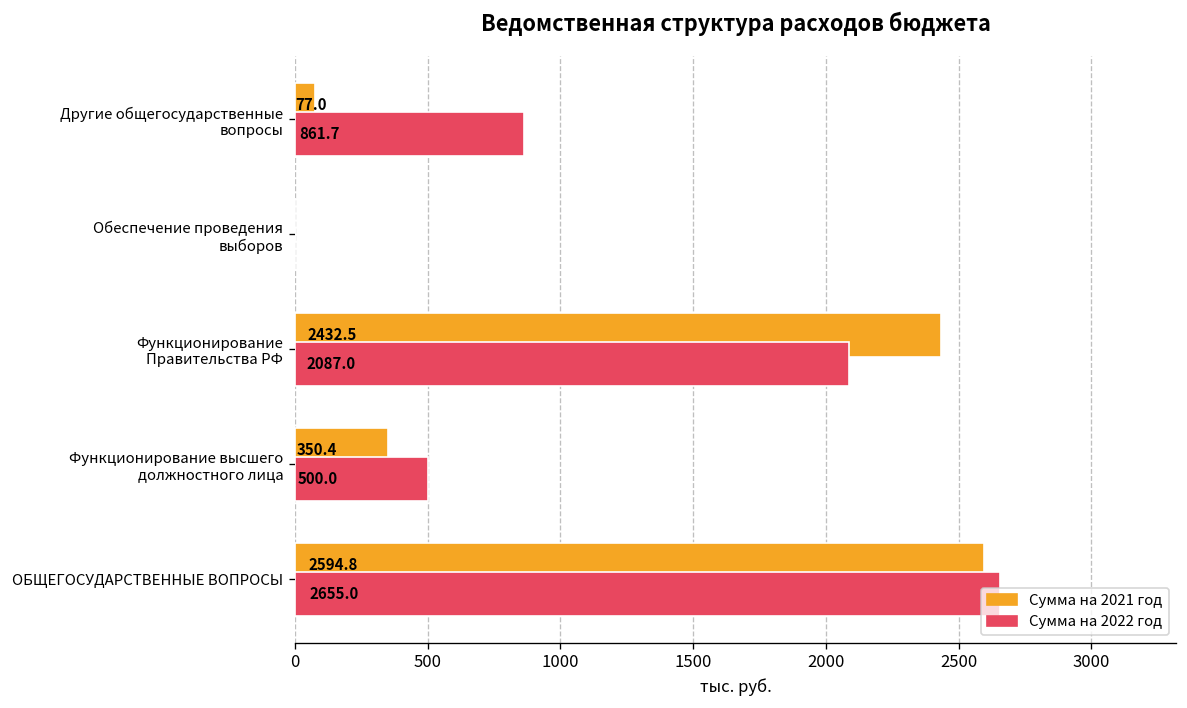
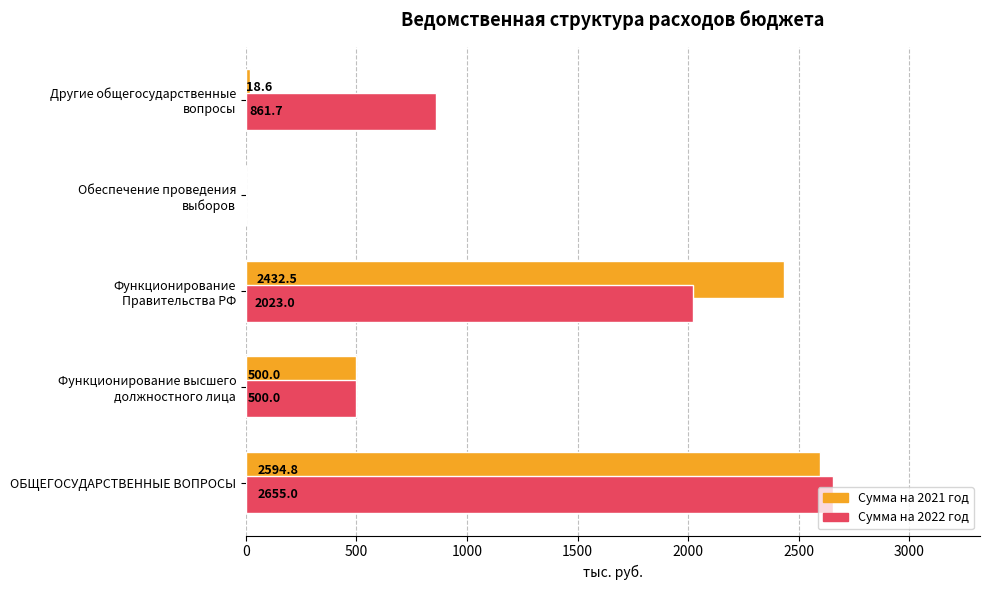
  {
    "Сумма на 2021 год": {
-     "Другие общегосударственные вопросы": 77.0,
+     "Другие общегосударственные вопросы": 18.6,
      "Функционирование Правительства РФ": 2432.5,
-     "Функционирование высшего должностного лица": 350.4,
+     "Функционирование высшего должностного лица": 500.0,
      "ОБЩЕГОСУДАРСТВЕННЫЕ ВОПРОСЫ": 2594.8
    },
    "Сумма на 2022 год": {
      "Другие общегосударственные вопросы": 861.7,
-     "Функционирование Правительства РФ": 2087.0,
+     "Функционирование Правительства РФ": 2023.0,
      "Функционирование высшего должностного лица": 500.0
    }
  }
